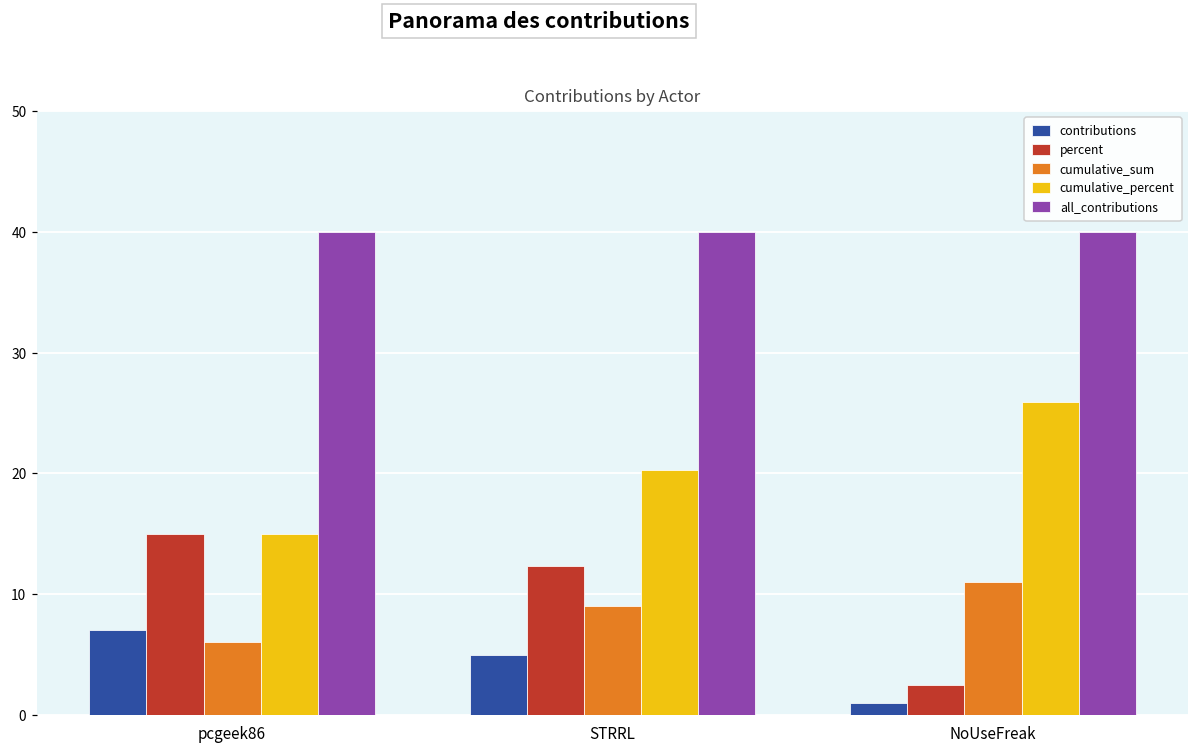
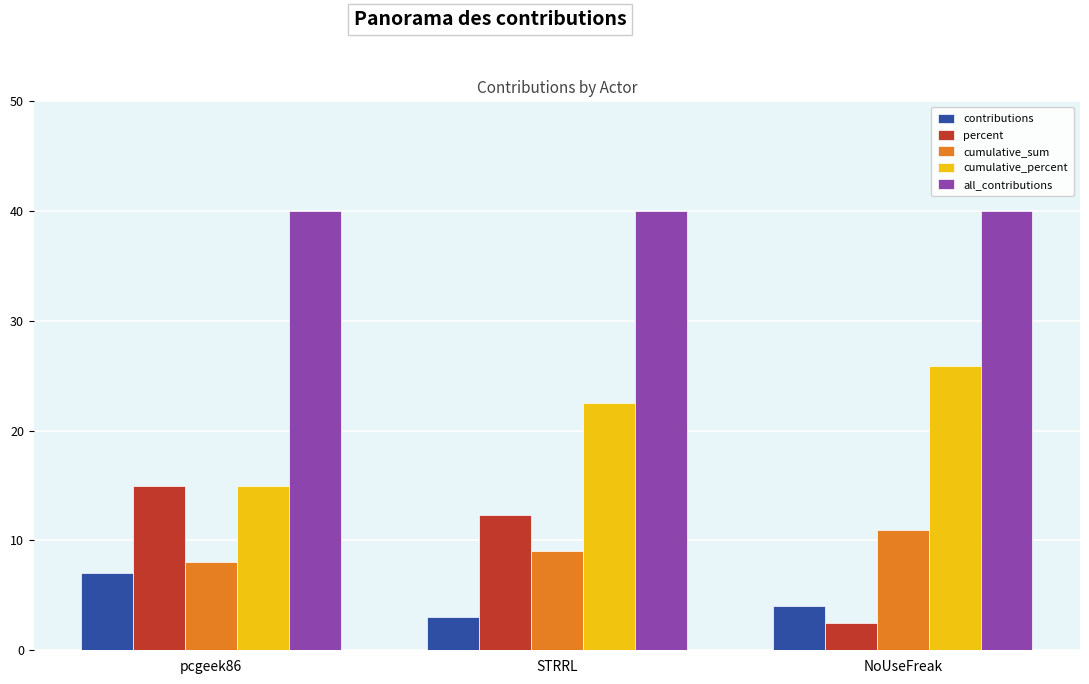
  {
    "contributions": {
      "pcgeek86": 7,
-     "STRRL": 5,
-     "NoUseFreak": 1
+     "STRRL": 3,
+     "NoUseFreak": 4
    },
    "percent": {
      "pcgeek86": 15.0,
      "STRRL": 12.3,
      "NoUseFreak": 2.5
    },
    "cumulative_sum": {
-     "pcgeek86": 6,
+     "pcgeek86": 8,
      "STRRL": 9,
      "NoUseFreak": 11
    },
    "cumulative_percent": {
      "pcgeek86": 15.0,
-     "STRRL": 20.3,
+     "STRRL": 22.5,
      "NoUseFreak": 25.9
    },
    "all_contributions": {
      "pcgeek86": 40.0,
      "STRRL": 40.0,
      "NoUseFreak": 40.0
    }
  }
